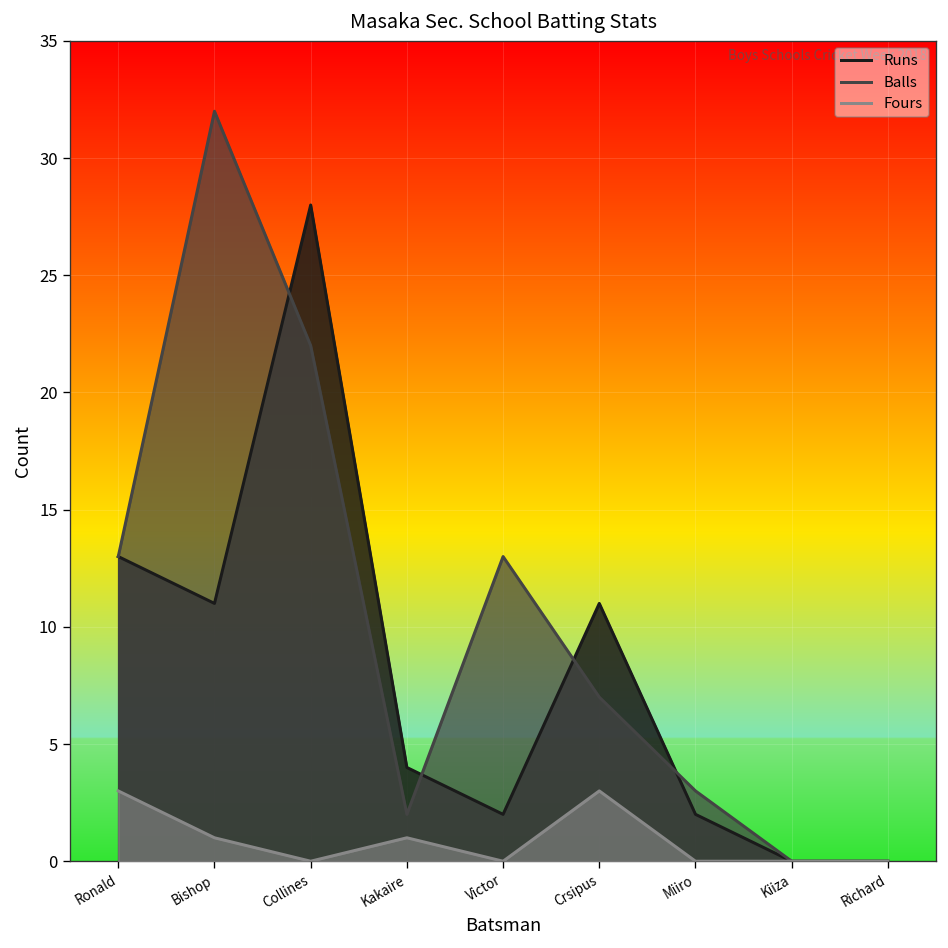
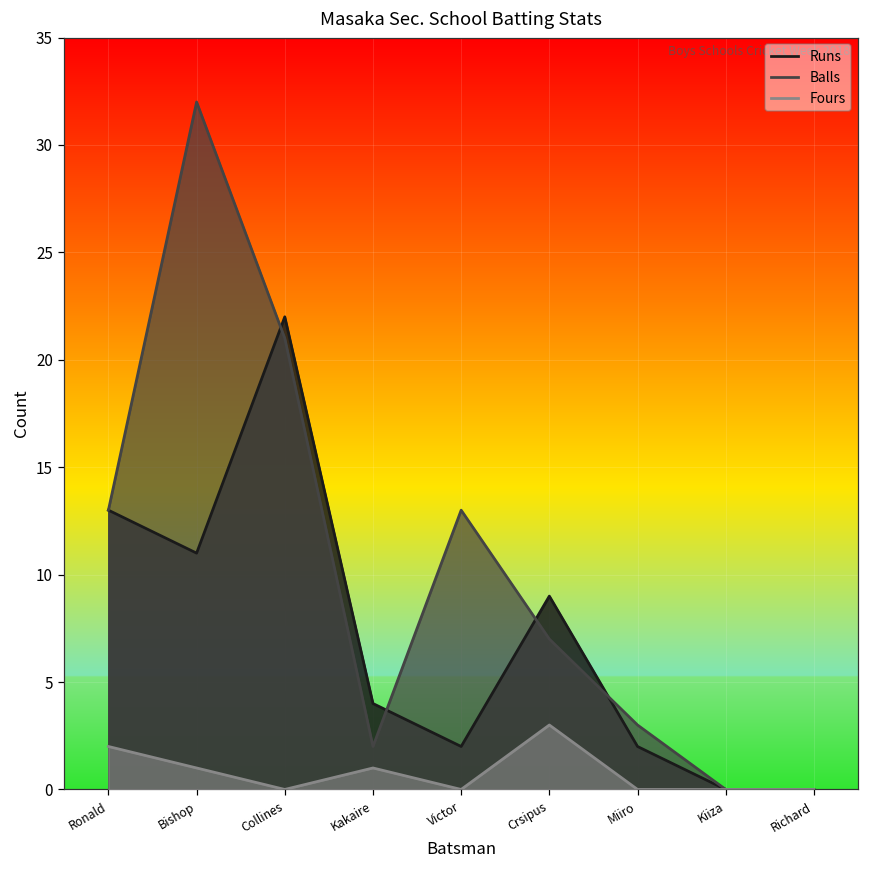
  {
    "Runs": {
      "Bishop": 11,
-     "Collines": 28,
+     "Collines": 22,
      "Kakaire": 4,
      "Victor": 2,
-     "Crsipus": 11,
+     "Crsipus": 9,
      "Miiro": 2
    },
    "Balls": {
      "Bishop": 32,
-     "Collines": 22,
+     "Collines": 21,
      "Kakaire": 2,
      "Victor": 13,
      "Crsipus": 7,
      "Miiro": 3
    },
    "Fours": {
-     "Ronald": 3,
+     "Ronald": 2,
      "Bishop": 1,
      "Collines": 0,
      "Kakaire": 1,
      "Victor": 0,
      "Crsipus": 3,
      "Miiro": 0
    }
  }
